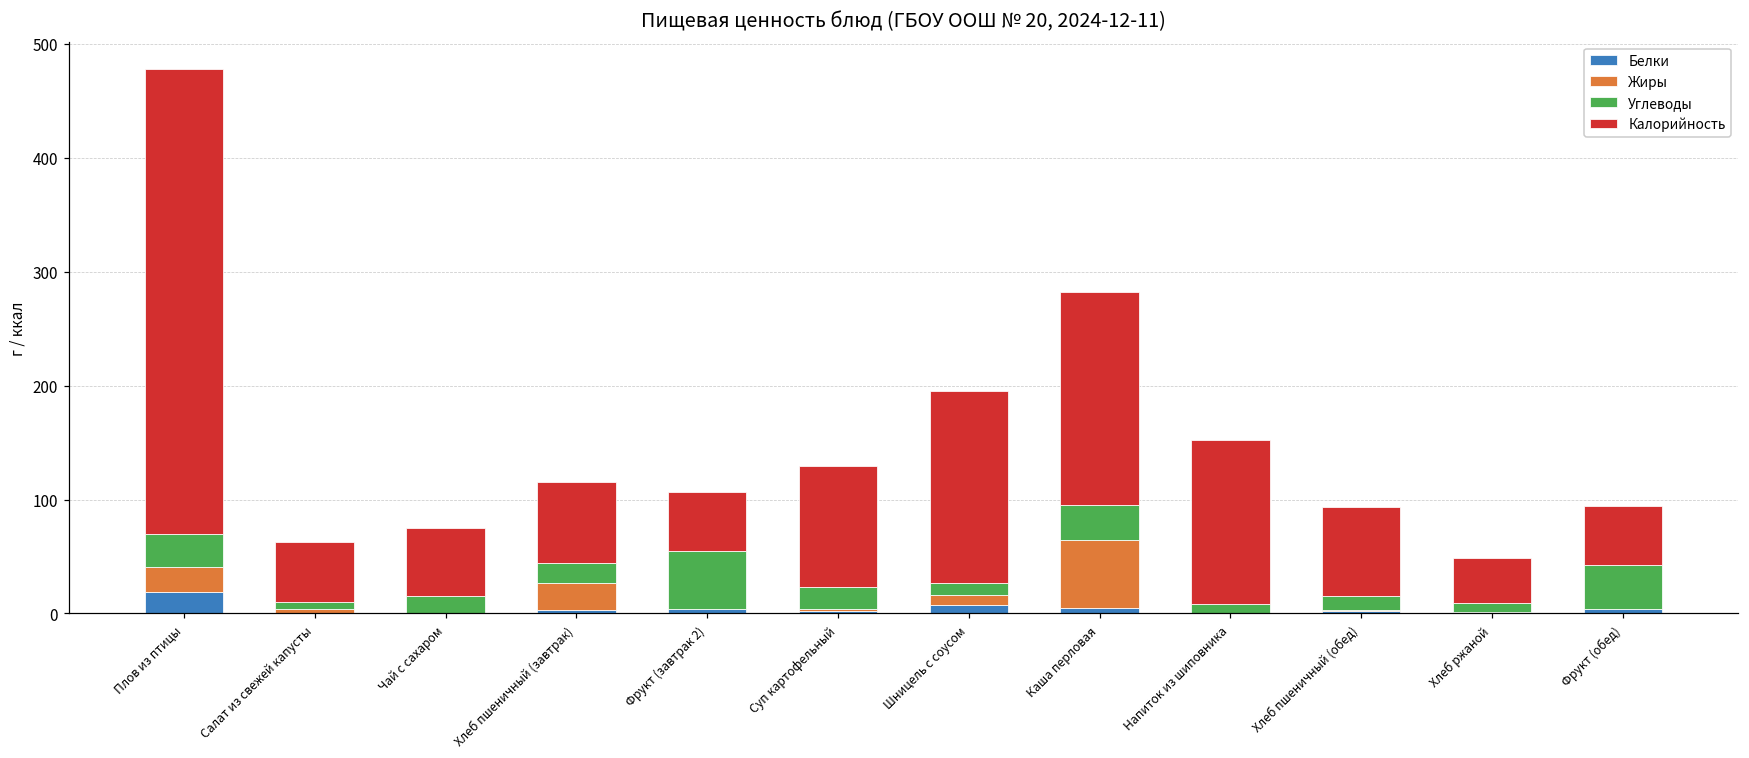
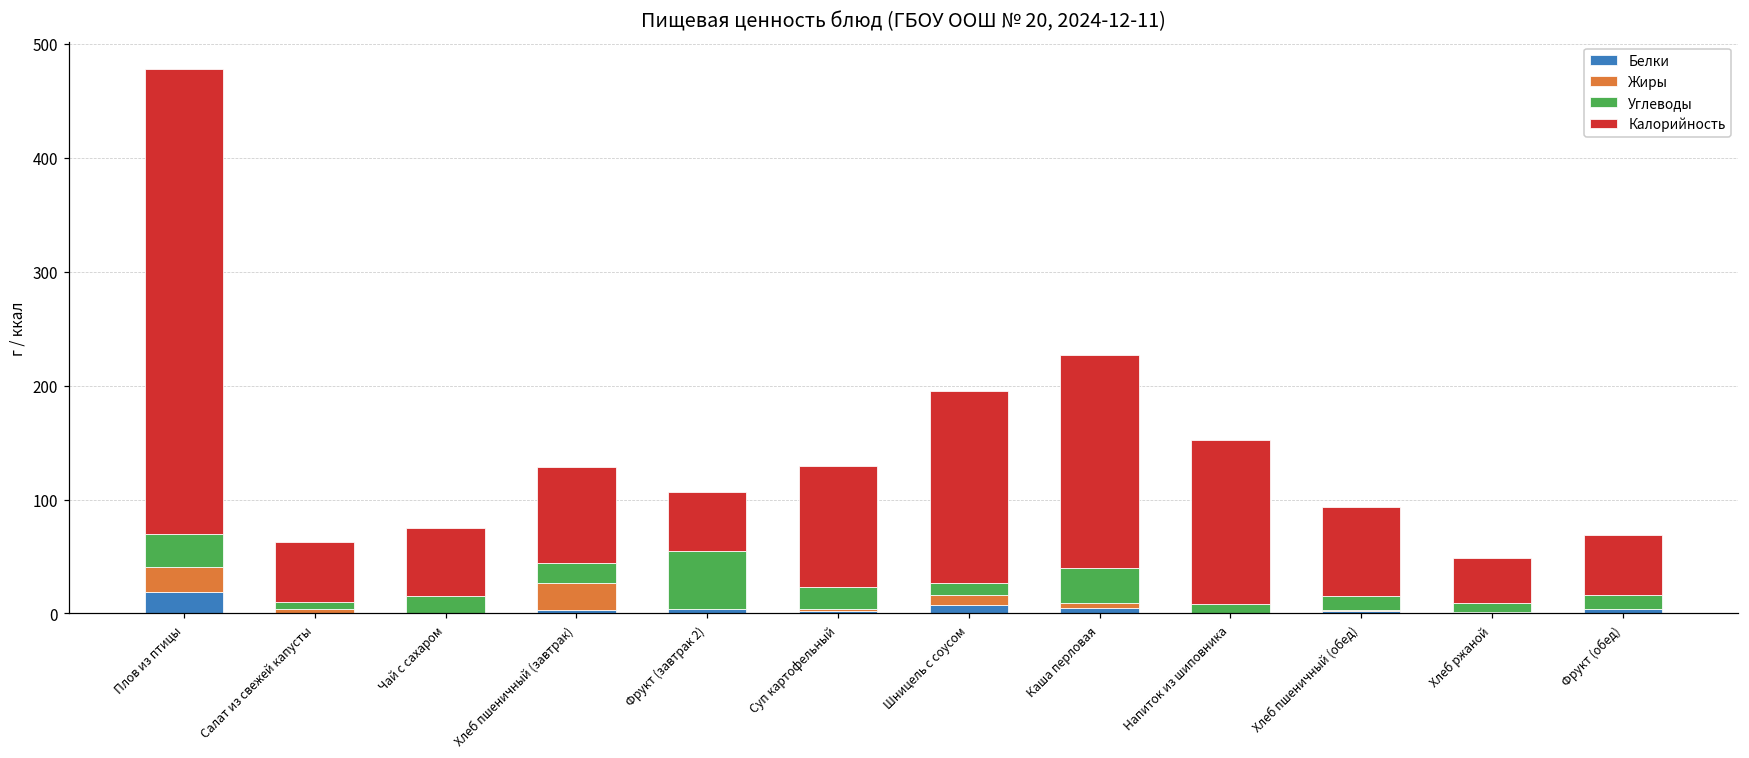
  {
    "Белки": {
      "Плов из птицы": 19,
      "Хлеб пшеничный (завтрак)": 3,
      "Фрукт (завтрак 2)": 4,
      "Шницель с соусом": 7,
      "Каша перловая": 4,
      "Фрукт (обед)": 4
    },
    "Жиры": {
      "Плов из птицы": 22,
      "Салат из свежей капусты": 3,
      "Чай с сахаром": 0,
      "Хлеб пшеничный (завтрак)": 24,
      "Фрукт (завтрак 2)": 0,
      "Шницель с соусом": 9,
-     "Каша перловая": 60,
+     "Каша перловая": 5,
      "Напиток из шиповника": 0,
      "Фрукт (обед)": 0
    },
    "Углеводы": {
      "Плов из птицы": 29,
      "Салат из свежей капусты": 6,
      "Чай с сахаром": 15,
      "Хлеб пшеничный (завтрак)": 17,
      "Фрукт (завтрак 2)": 51,
      "Суп картофельный": 19,
      "Шницель с соусом": 11,
      "Каша перловая": 31,
      "Напиток из шиповника": 8,
      "Хлеб пшеничный (обед)": 13,
      "Хлеб ржаной": 8,
-     "Фрукт (обед)": 38
+     "Фрукт (обед)": 13
    },
    "Калорийность": {
      "Плов из птицы": 408,
      "Салат из свежей капусты": 53,
      "Чай с сахаром": 60,
-     "Хлеб пшеничный (завтрак)": 71,
+     "Хлеб пшеничный (завтрак)": 85,
      "Фрукт (завтрак 2)": 52,
      "Суп картофельный": 106,
      "Шницель с соусом": 168,
      "Каша перловая": 187,
      "Напиток из шиповника": 144,
      "Хлеб пшеничный (обед)": 78,
      "Хлеб ржаной": 39,
      "Фрукт (обед)": 52
    }
  }
